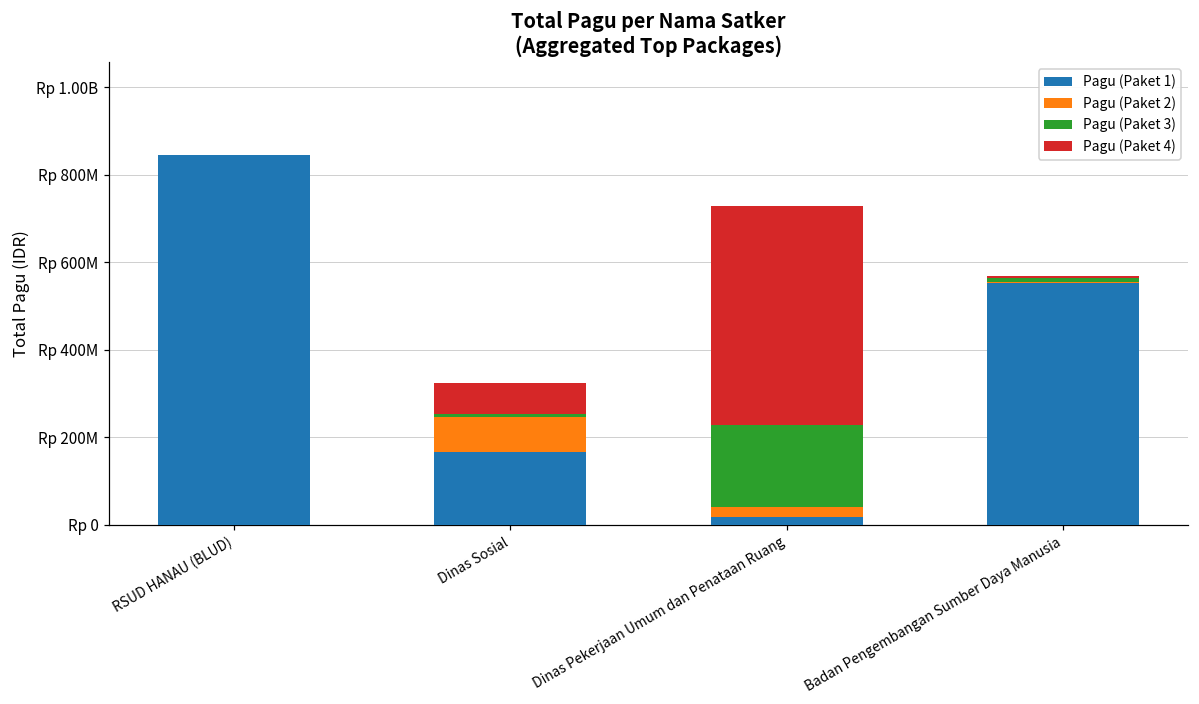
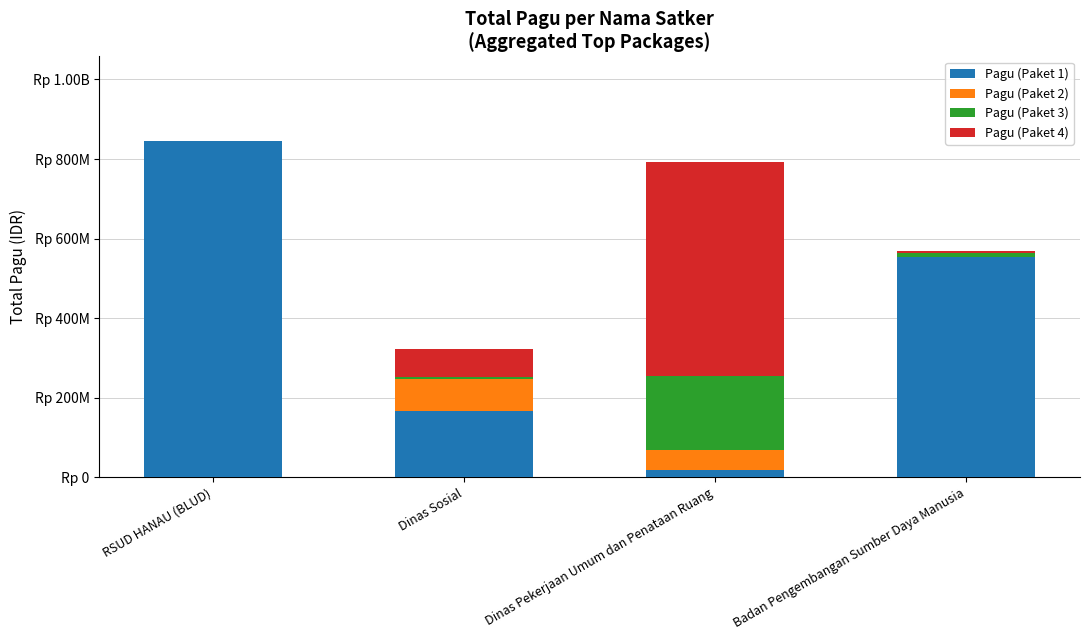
  {
    "Pagu (Paket 1)": {
      "RSUD HANAU (BLUD)": "Rp 850000000",
      "Dinas Sosial": "Rp 170000000",
      "Dinas Pekerjaan Umum dan Penataan Ruang": "Rp 20000000",
      "Badan Pengembangan Sumber Daya Manusia": "Rp 550000000"
    },
    "Pagu (Paket 2)": {
      "RSUD HANAU (BLUD)": "Rp 0",
      "Dinas Sosial": "Rp 80000000",
-     "Dinas Pekerjaan Umum dan Penataan Ruang": "Rp 20000000"
+     "Dinas Pekerjaan Umum dan Penataan Ruang": "Rp 50000000"
    },
    "Pagu (Paket 3)": {
      "RSUD HANAU (BLUD)": "Rp 0",
      "Dinas Pekerjaan Umum dan Penataan Ruang": "Rp 190000000",
      "Badan Pengembangan Sumber Daya Manusia": "Rp 10000000"
    },
    "Pagu (Paket 4)": {
      "RSUD HANAU (BLUD)": "Rp 0",
      "Dinas Sosial": "Rp 70000000",
-     "Dinas Pekerjaan Umum dan Penataan Ruang": "Rp 500000000"
+     "Dinas Pekerjaan Umum dan Penataan Ruang": "Rp 540000000"
    }
  }
